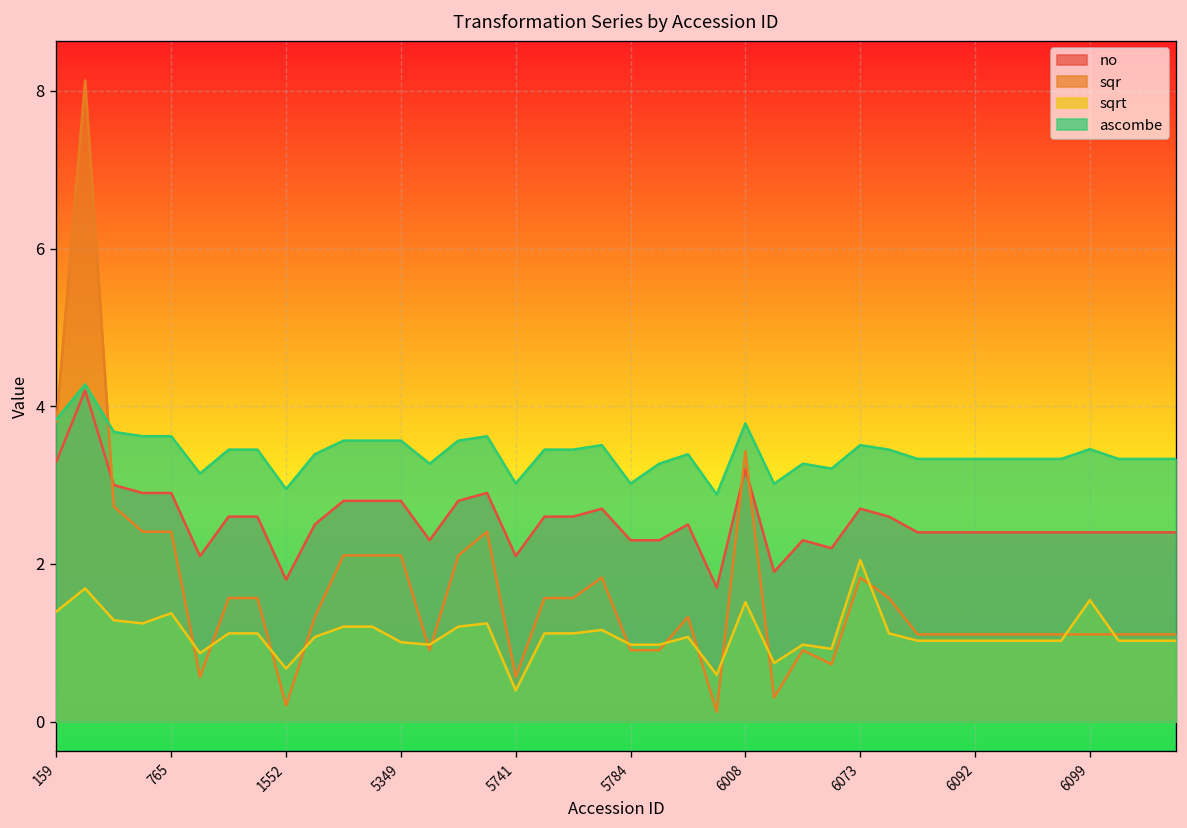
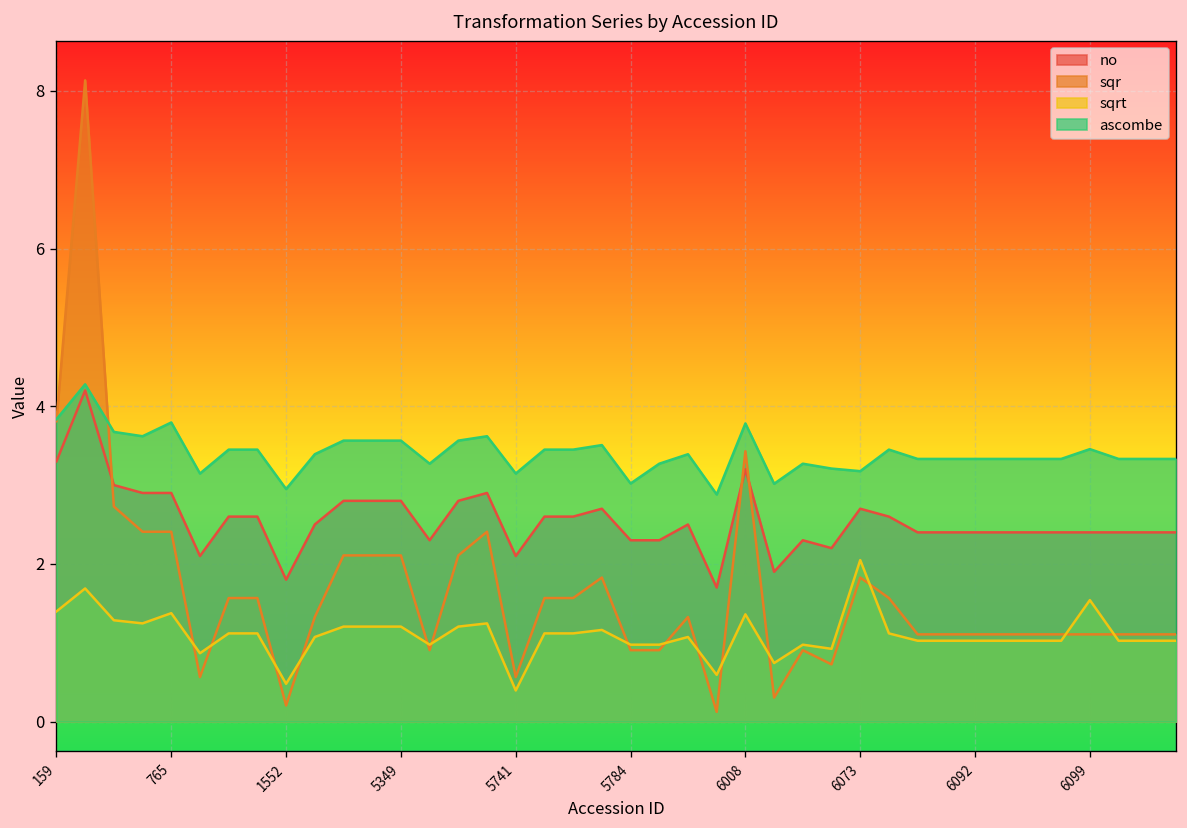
  {
    "sqrt": {
      "159": 1.4,
      "765": 1.4,
-     "1552": 0.7,
-     "5349": 1.0,
+     "1552": 0.5,
+     "5349": 1.2,
      "5741": 0.4,
      "5784": 1.0,
-     "6008": 1.5,
+     "6008": 1.4,
      "6073": 2.0,
      "6092": 1.0,
      "6099": 1.5
    },
    "ascombe": {
-     "765": 3.6,
+     "765": 3.8,
      "1552": 2.9,
      "5349": 3.6,
-     "5741": 3.0,
+     "5741": 3.1,
      "5784": 3.0,
      "6008": 3.8,
-     "6073": 3.5,
+     "6073": 3.2,
      "6092": 3.3,
      "6099": 3.5
    }
  }
